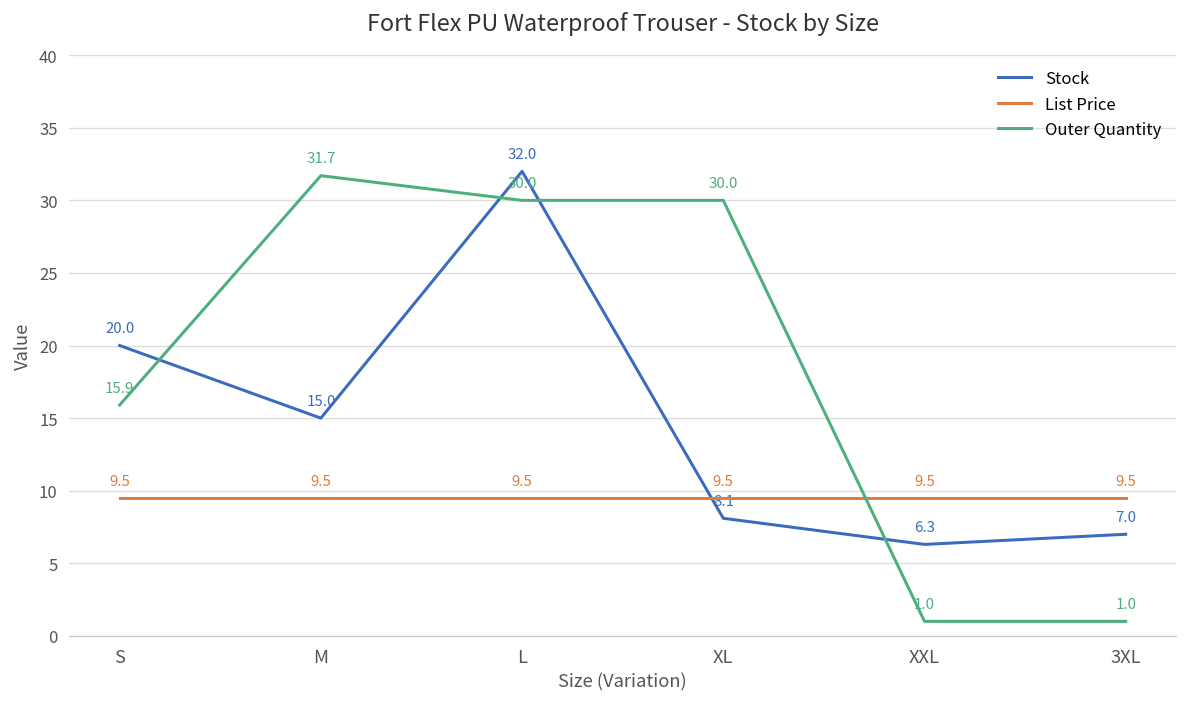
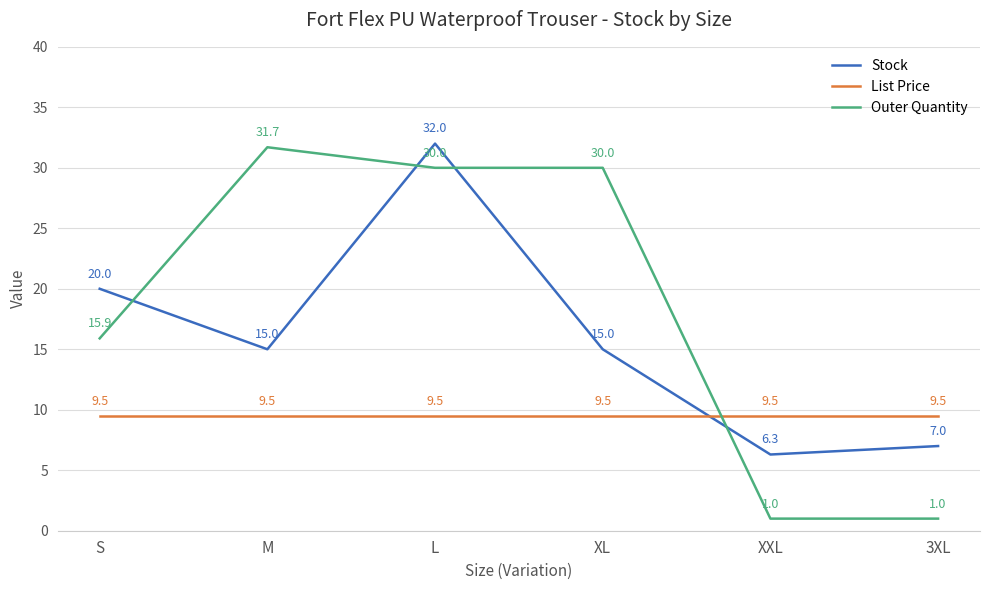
  {
    "Stock": {
      "S": 20.0,
      "M": 15.0,
      "L": 32.0,
-     "XL": 8.1,
+     "XL": 15.0,
      "XXL": 6.3,
      "3XL": 7.0
    },
    "List Price": {
      "S": 9.5,
      "M": 9.5,
      "L": 9.5,
      "XL": 9.5,
      "XXL": 9.5,
      "3XL": 9.5
    },
    "Outer Quantity": {
      "S": 15.9,
      "M": 31.7,
      "L": 30.0,
      "XL": 30.0,
      "XXL": 1.0,
      "3XL": 1.0
    }
  }
